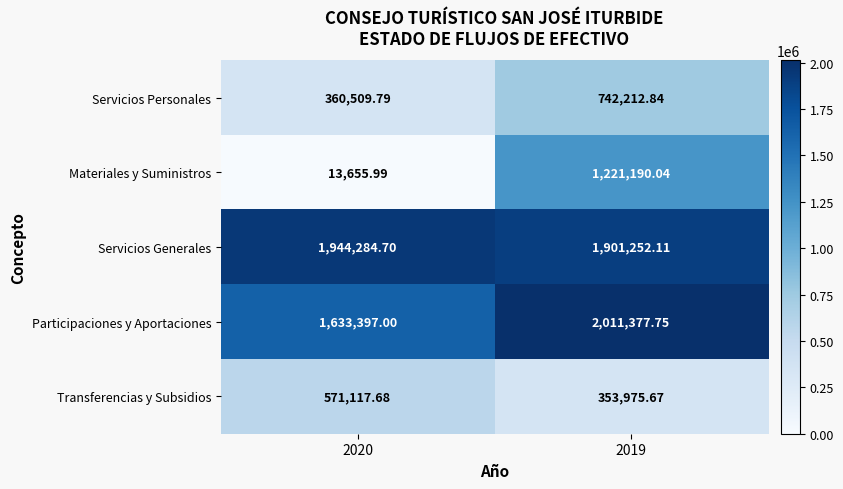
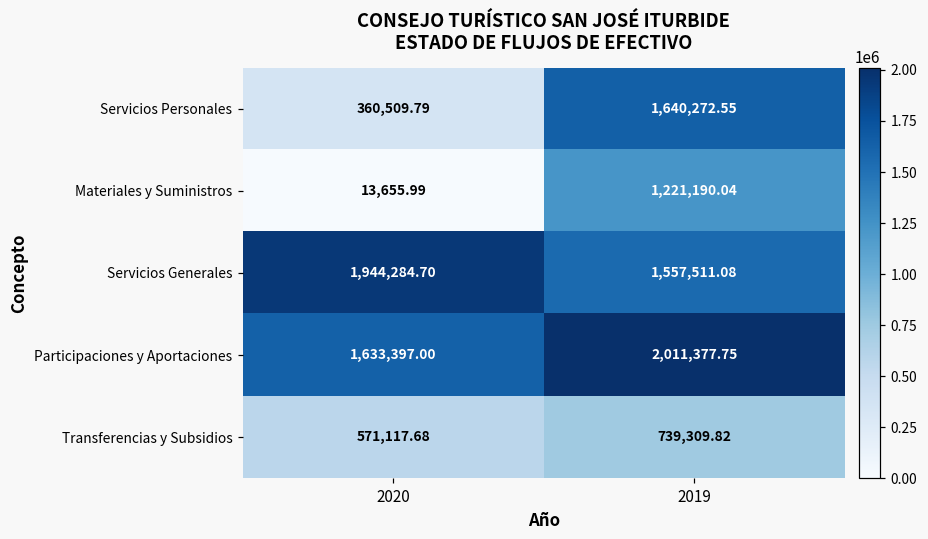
  {
    "Servicios Personales": {
      "2020": "360,509.79",
-     "2019": "742,212.84"
+     "2019": "1,640,272.55"
    },
    "Materiales y Suministros": {
      "2020": "13,655.99",
      "2019": "1,221,190.04"
    },
    "Servicios Generales": {
      "2020": "1,944,284.70",
-     "2019": "1,901,252.11"
+     "2019": "1,557,511.08"
    },
    "Participaciones y Aportaciones": {
      "2020": "1,633,397.00",
      "2019": "2,011,377.75"
    },
    "Transferencias y Subsidios": {
      "2020": "571,117.68",
-     "2019": "353,975.67"
+     "2019": "739,309.82"
    }
  }
